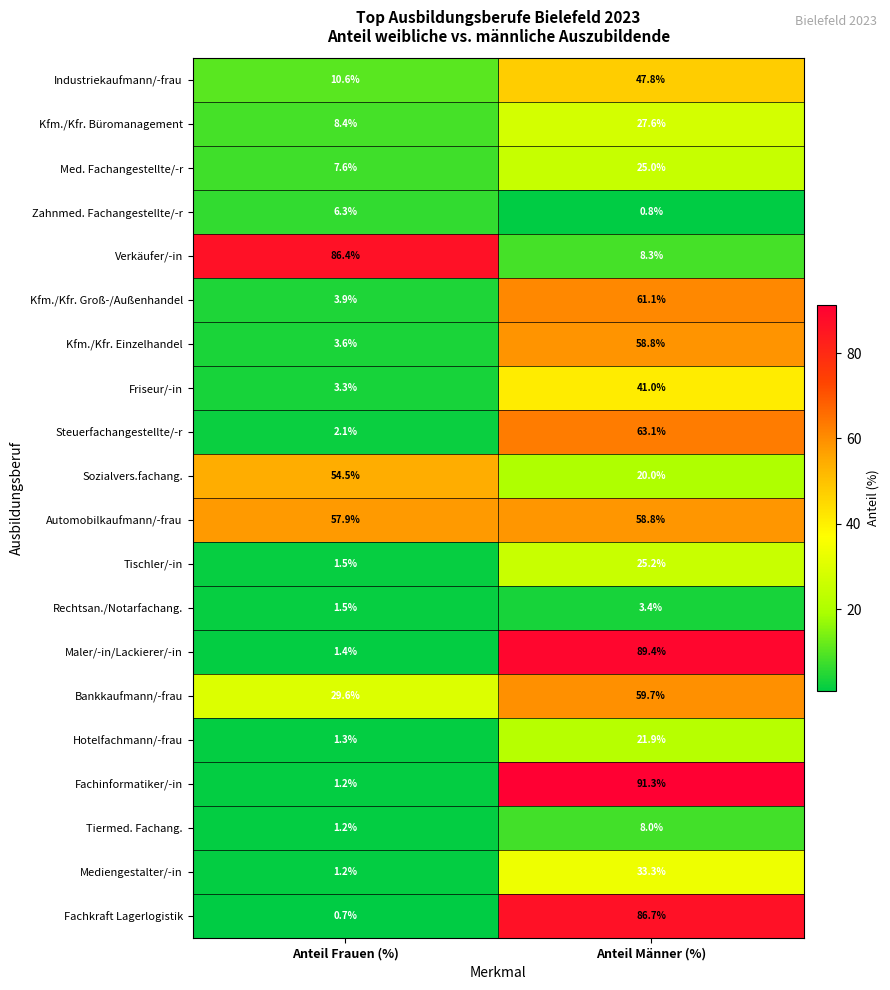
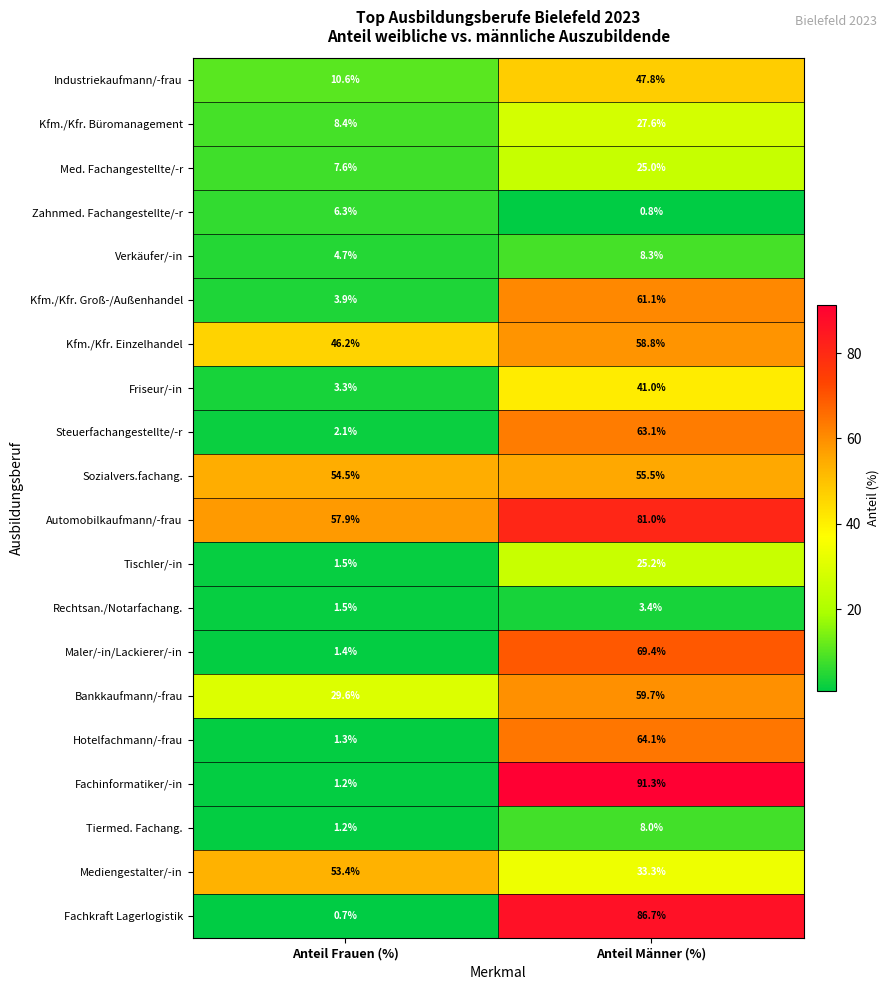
  {
    "Industriekaufmann/-frau": {
      "Anteil Frauen (%)": "10.6%",
      "Anteil Männer (%)": "47.8%"
    },
    "Kfm./Kfr. Büromanagement": {
      "Anteil Frauen (%)": "8.4%",
      "Anteil Männer (%)": "27.6%"
    },
    "Med. Fachangestellte/-r": {
      "Anteil Frauen (%)": "7.6%",
      "Anteil Männer (%)": "25.0%"
    },
    "Zahnmed. Fachangestellte/-r": {
      "Anteil Frauen (%)": "6.3%",
      "Anteil Männer (%)": "0.8%"
    },
    "Verkäufer/-in": {
-     "Anteil Frauen (%)": "86.4%",
+     "Anteil Frauen (%)": "4.7%",
      "Anteil Männer (%)": "8.3%"
    },
    "Kfm./Kfr. Groß-/Außenhandel": {
      "Anteil Frauen (%)": "3.9%",
      "Anteil Männer (%)": "61.1%"
    },
    "Kfm./Kfr. Einzelhandel": {
-     "Anteil Frauen (%)": "3.6%",
+     "Anteil Frauen (%)": "46.2%",
      "Anteil Männer (%)": "58.8%"
    },
    "Friseur/-in": {
      "Anteil Frauen (%)": "3.3%",
      "Anteil Männer (%)": "41.0%"
    },
    "Steuerfachangestellte/-r": {
      "Anteil Frauen (%)": "2.1%",
      "Anteil Männer (%)": "63.1%"
    },
    "Sozialvers.fachang.": {
      "Anteil Frauen (%)": "54.5%",
-     "Anteil Männer (%)": "20.0%"
+     "Anteil Männer (%)": "55.5%"
    },
    "Automobilkaufmann/-frau": {
      "Anteil Frauen (%)": "57.9%",
-     "Anteil Männer (%)": "58.8%"
+     "Anteil Männer (%)": "81.0%"
    },
    "Tischler/-in": {
      "Anteil Frauen (%)": "1.5%",
      "Anteil Männer (%)": "25.2%"
    },
    "Rechtsan./Notarfachang.": {
      "Anteil Frauen (%)": "1.5%",
      "Anteil Männer (%)": "3.4%"
    },
    "Maler/-in/Lackierer/-in": {
      "Anteil Frauen (%)": "1.4%",
-     "Anteil Männer (%)": "89.4%"
+     "Anteil Männer (%)": "69.4%"
    },
    "Bankkaufmann/-frau": {
      "Anteil Frauen (%)": "29.6%",
      "Anteil Männer (%)": "59.7%"
    },
    "Hotelfachmann/-frau": {
      "Anteil Frauen (%)": "1.3%",
-     "Anteil Männer (%)": "21.9%"
+     "Anteil Männer (%)": "64.1%"
    },
    "Fachinformatiker/-in": {
      "Anteil Frauen (%)": "1.2%",
      "Anteil Männer (%)": "91.3%"
    },
    "Tiermed. Fachang.": {
      "Anteil Frauen (%)": "1.2%",
      "Anteil Männer (%)": "8.0%"
    },
    "Mediengestalter/-in": {
-     "Anteil Frauen (%)": "1.2%",
+     "Anteil Frauen (%)": "53.4%",
      "Anteil Männer (%)": "33.3%"
    },
    "Fachkraft Lagerlogistik": {
      "Anteil Frauen (%)": "0.7%",
      "Anteil Männer (%)": "86.7%"
    }
  }
